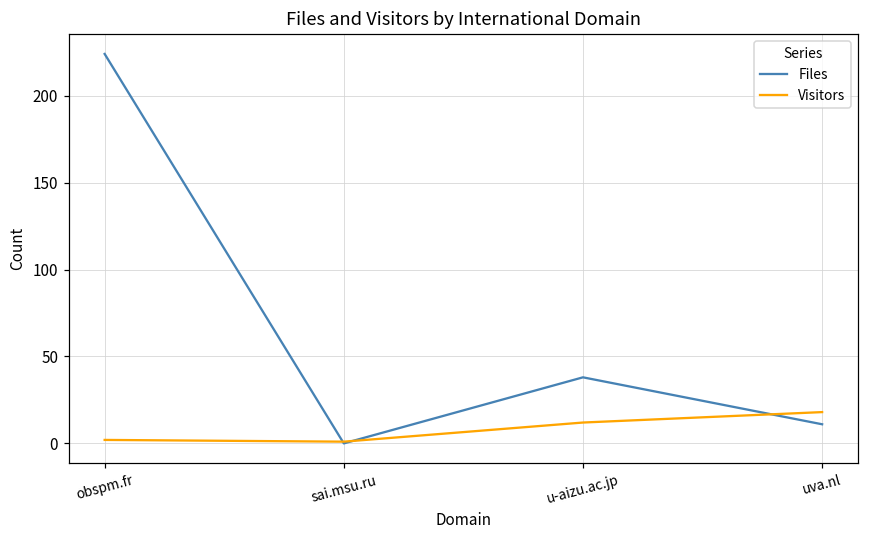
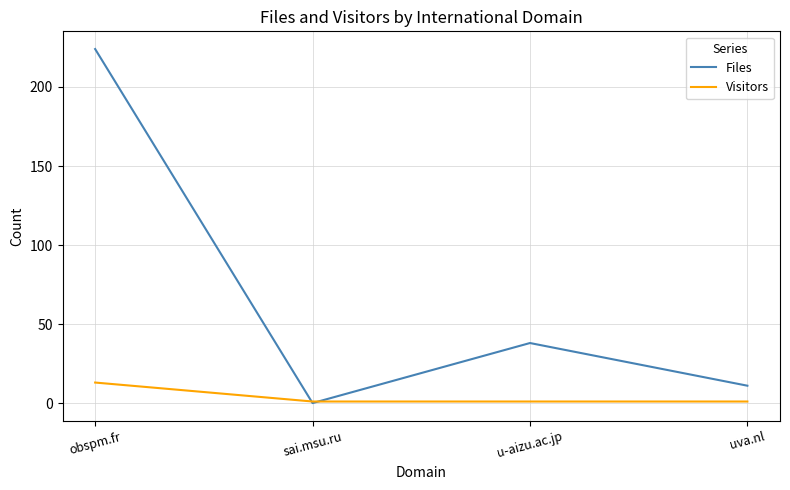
  {
    "Files": {
      "obspm.fr": 224,
      "u-aizu.ac.jp": 38,
      "uva.nl": 11
    },
    "Visitors": {
-     "obspm.fr": 2,
-     "u-aizu.ac.jp": 12,
-     "uva.nl": 18
+     "obspm.fr": 13,
+     "u-aizu.ac.jp": 1,
+     "uva.nl": 1
    }
  }
